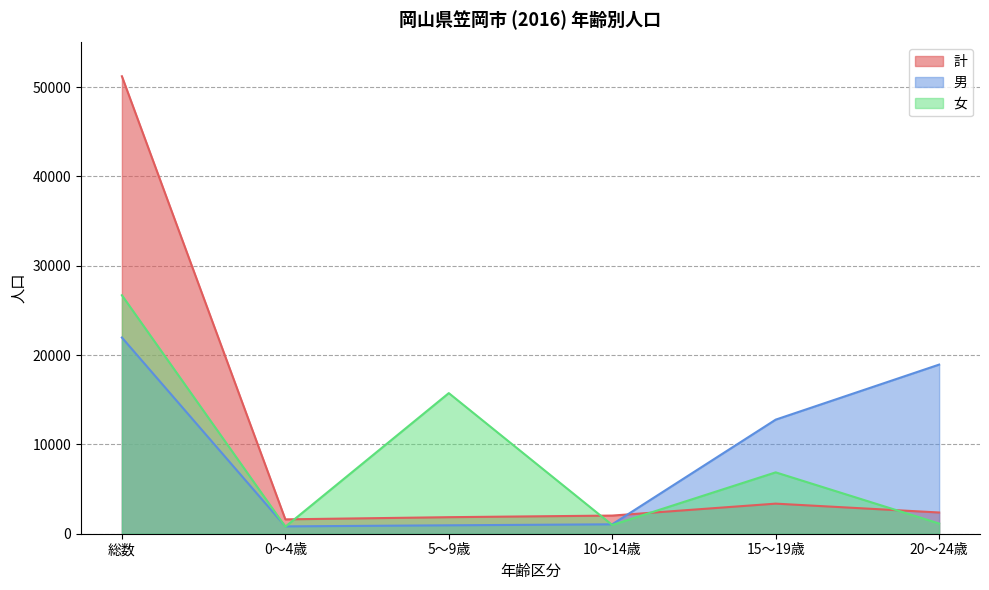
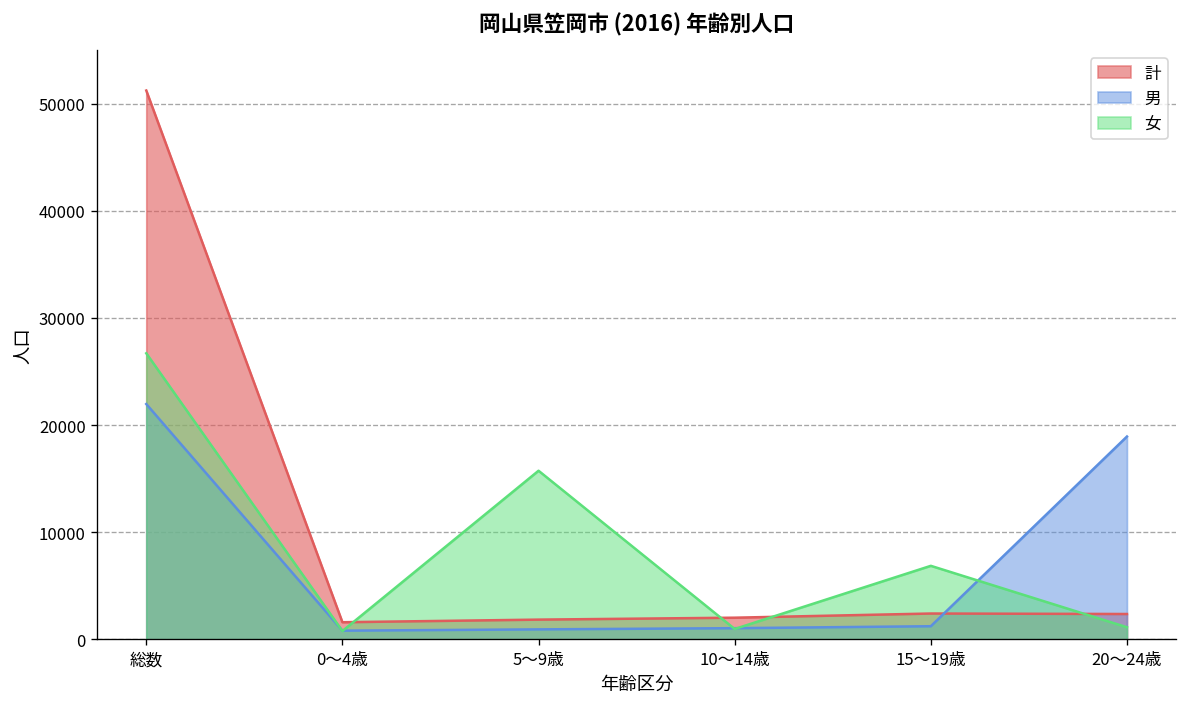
  {
    "計": {
      "総数": 51000,
      "0～4歳": 2000,
      "5～9歳": 2000,
      "10～14歳": 2000,
-     "15～19歳": 3000,
+     "15～19歳": 2000,
      "20～24歳": 2000
    },
    "男": {
      "総数": 22000,
      "5～9歳": 1000,
-     "15～19歳": 13000,
+     "15～19歳": 1000,
      "20～24歳": 19000
    },
    "女": {
      "総数": 27000,
      "5～9歳": 16000,
      "15～19歳": 7000,
      "20～24歳": 1000
    }
  }
